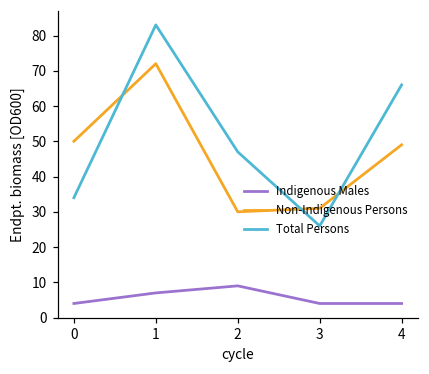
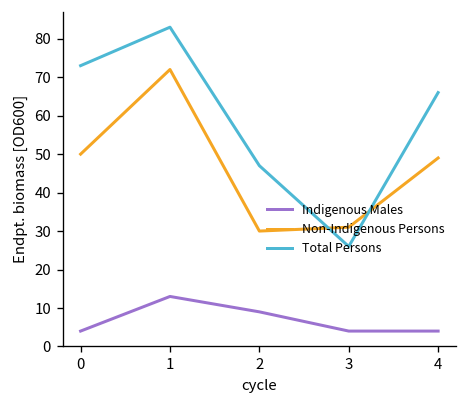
  {
    "Indigenous Males": {
      "0": 4,
-     "1": 7,
+     "1": 13,
      "2": 9,
      "3": 4,
      "4": 4
    },
    "Non-Indigenous Persons": {
      "0": 50,
      "1": 72,
      "2": 30,
      "3": 31,
      "4": 49
    },
    "Total Persons": {
-     "0": 34,
+     "0": 73,
      "1": 83,
      "2": 47,
      "3": 26,
      "4": 66
    }
  }
